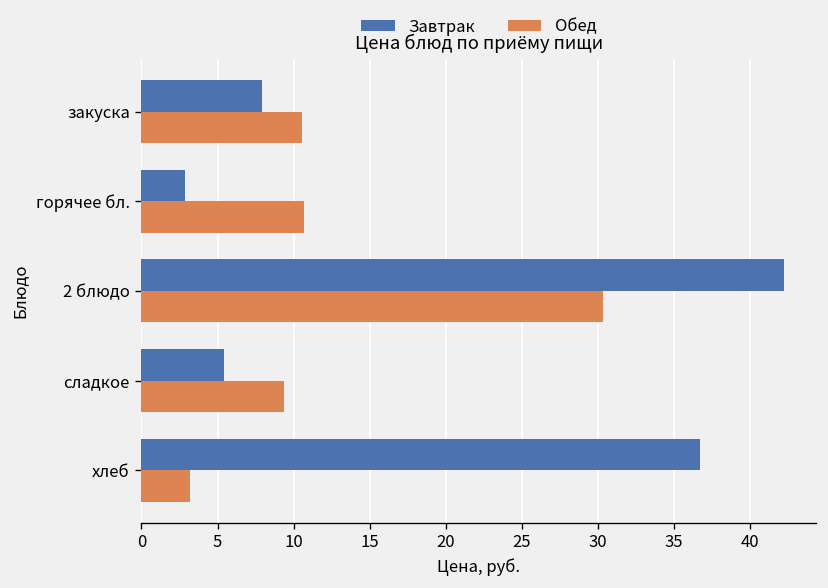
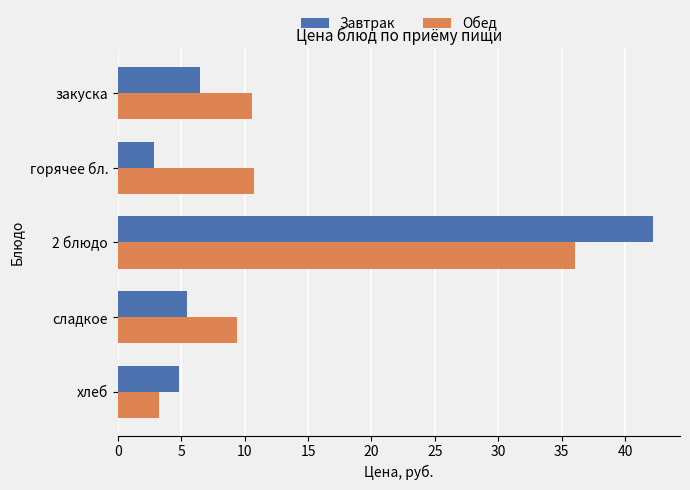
  {
    "Завтрак": {
-     "закуска": 7.9,
+     "закуска": 6.5,
      "горячее бл.": 2.9,
      "2 блюдо": 42.2,
      "сладкое": 5.4,
-     "хлеб": 36.7
+     "хлеб": 4.8
    },
    "Обед": {
      "закуска": 10.6,
      "горячее бл.": 10.7,
-     "2 блюдо": 30.3,
+     "2 блюдо": 36.0,
      "сладкое": 9.4,
      "хлеб": 3.2
    }
  }
